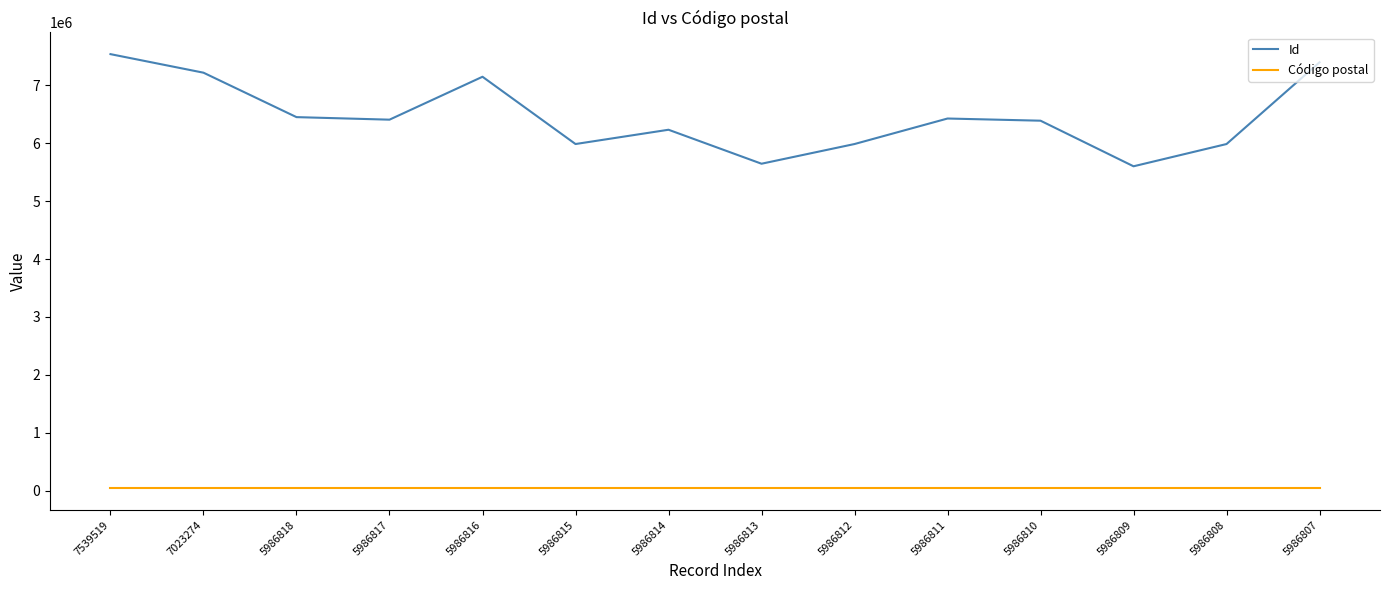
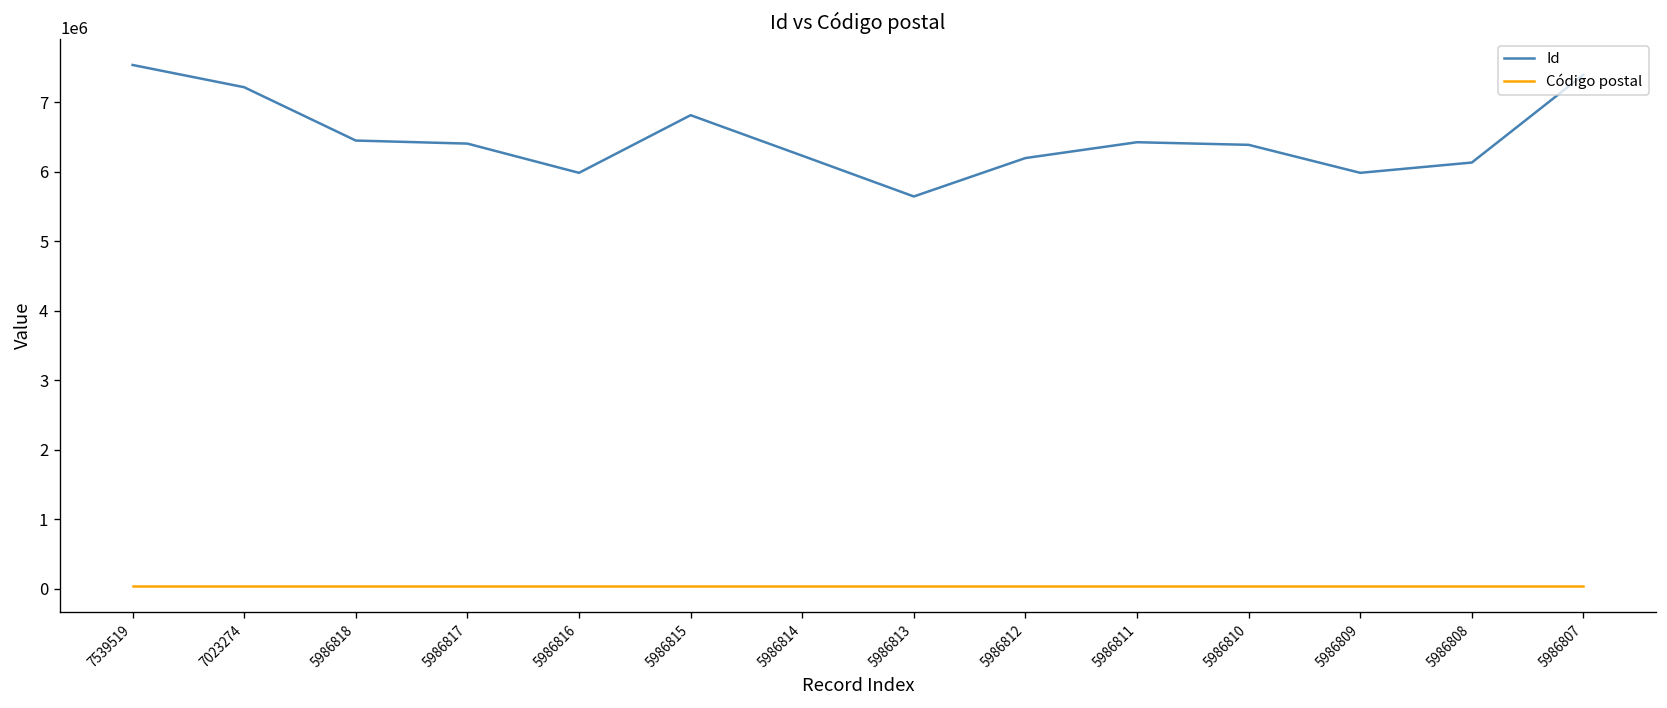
  {
    "Id": {
      "7539519": 7500000,
      "7023274": 7200000,
      "5986818": 6500000,
      "5986817": 6400000,
-     "5986816": 7100000,
-     "5986815": 6000000,
+     "5986816": 6000000,
+     "5986815": 6800000,
      "5986814": 6200000,
      "5986813": 5600000,
-     "5986812": 6000000,
+     "5986812": 6200000,
      "5986811": 6400000,
      "5986810": 6400000,
-     "5986809": 5600000,
-     "5986808": 6000000
+     "5986809": 6000000,
+     "5986808": 6100000
    },
    "Código postal": {
      "7539519": 0,
      "7023274": 0,
      "5986818": 0,
      "5986817": 0,
      "5986816": 0,
      "5986815": 0,
      "5986814": 0,
      "5986813": 0,
      "5986812": 0,
      "5986811": 0,
      "5986810": 0,
      "5986809": 0,
      "5986808": 0,
      "5986807": 0
    }
  }
